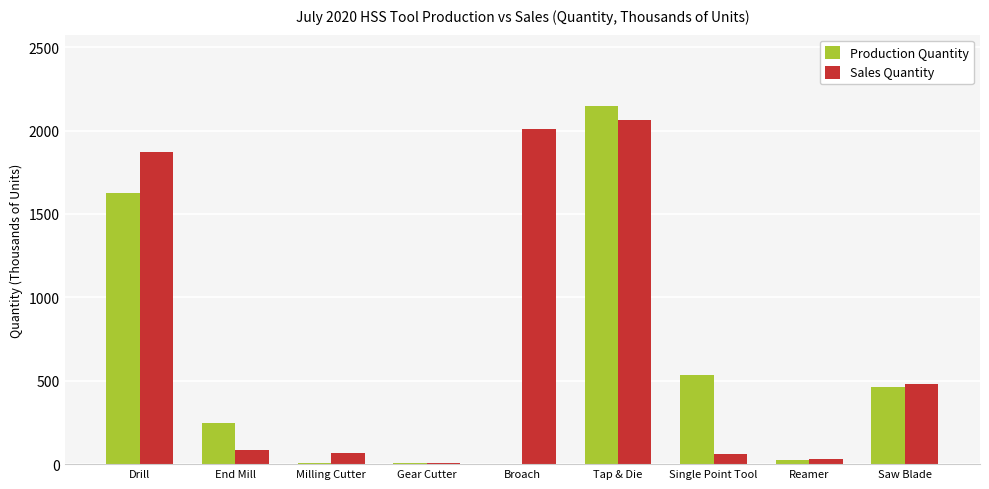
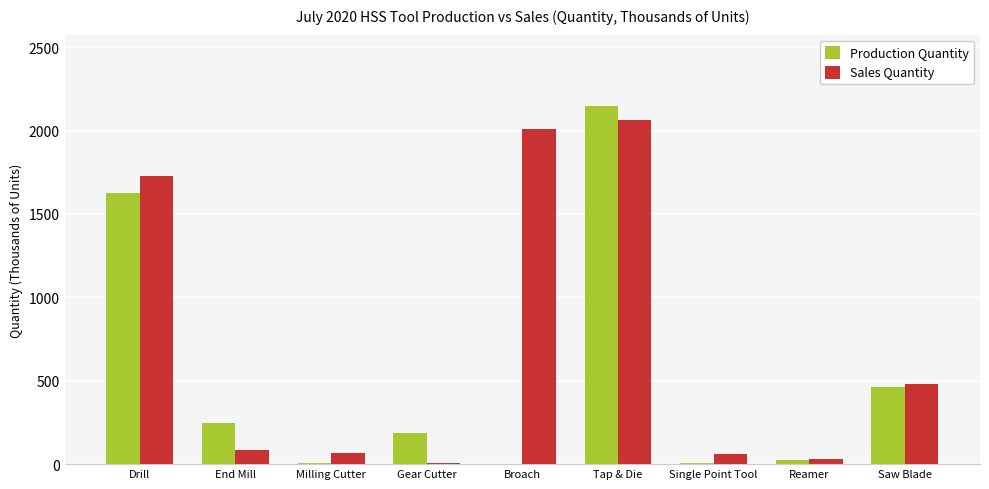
  {
    "Production Quantity": {
      "Drill": 1620,
      "End Mill": 250,
-     "Gear Cutter": 10,
+     "Gear Cutter": 180,
      "Tap & Die": 2150,
-     "Single Point Tool": 530,
+     "Single Point Tool": 10,
      "Reamer": 30,
      "Saw Blade": 460
    },
    "Sales Quantity": {
-     "Drill": 1870,
+     "Drill": 1730,
      "End Mill": 80,
      "Milling Cutter": 70,
      "Broach": 2010,
      "Tap & Die": 2060,
      "Single Point Tool": 60,
      "Reamer": 30,
      "Saw Blade": 480
    }
  }
